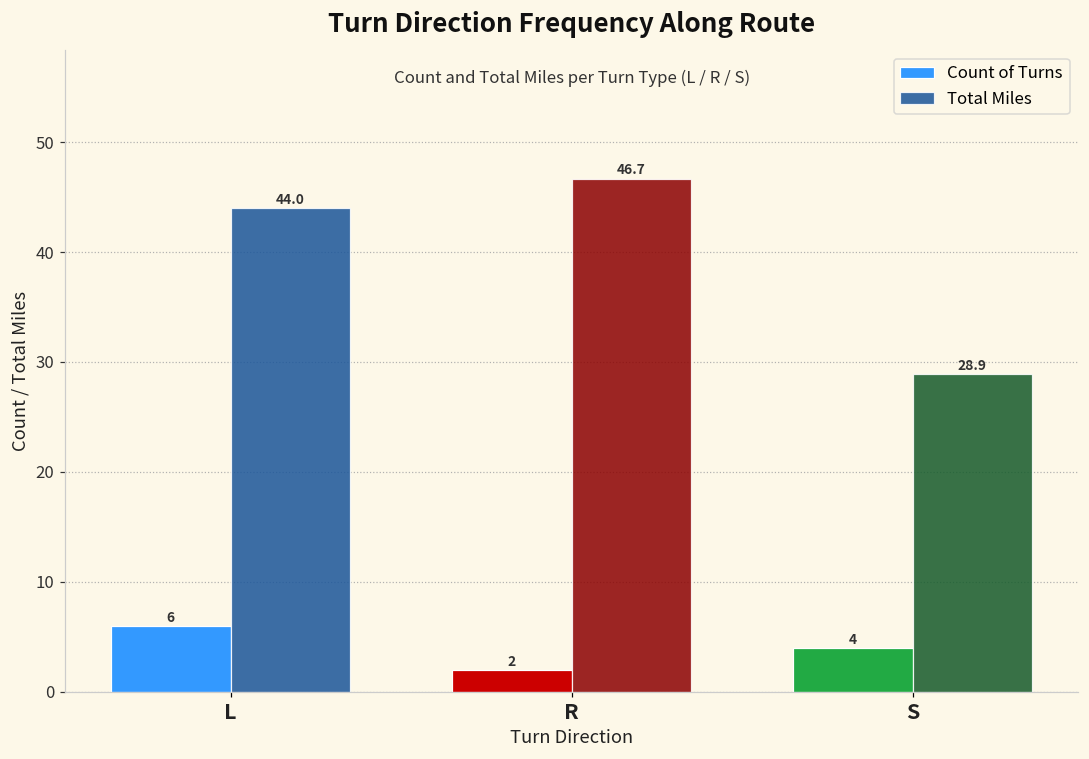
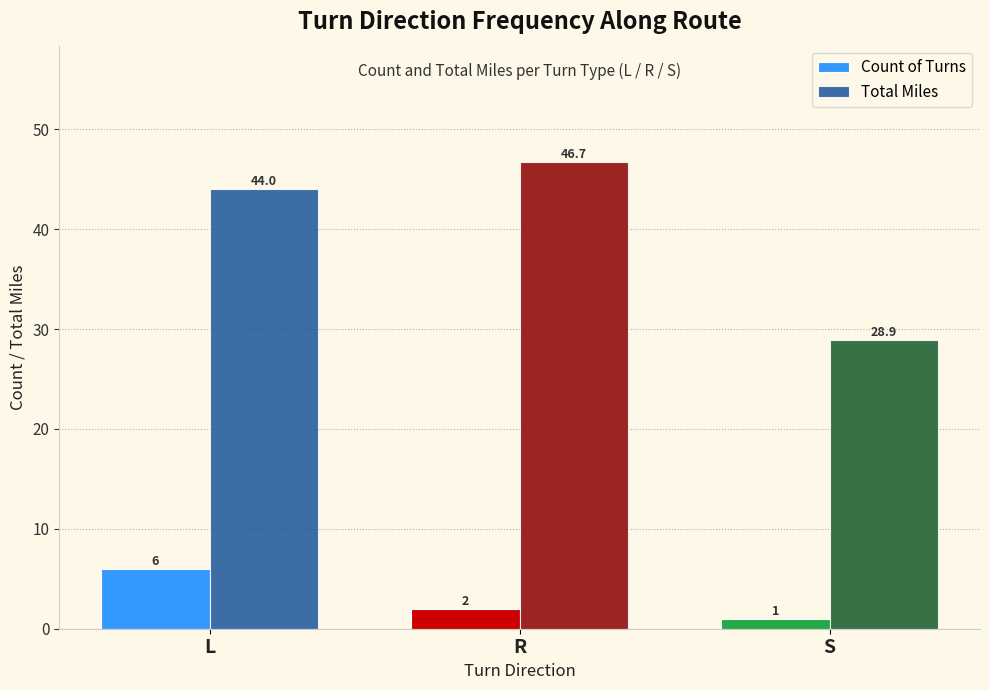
  {
    "Count of Turns": {
      "L": 6,
      "R": 2,
-     "S": 4
+     "S": 1
    },
    "Total Miles": {
      "L": 44.0,
      "R": 46.7,
      "S": 28.9
    }
  }
